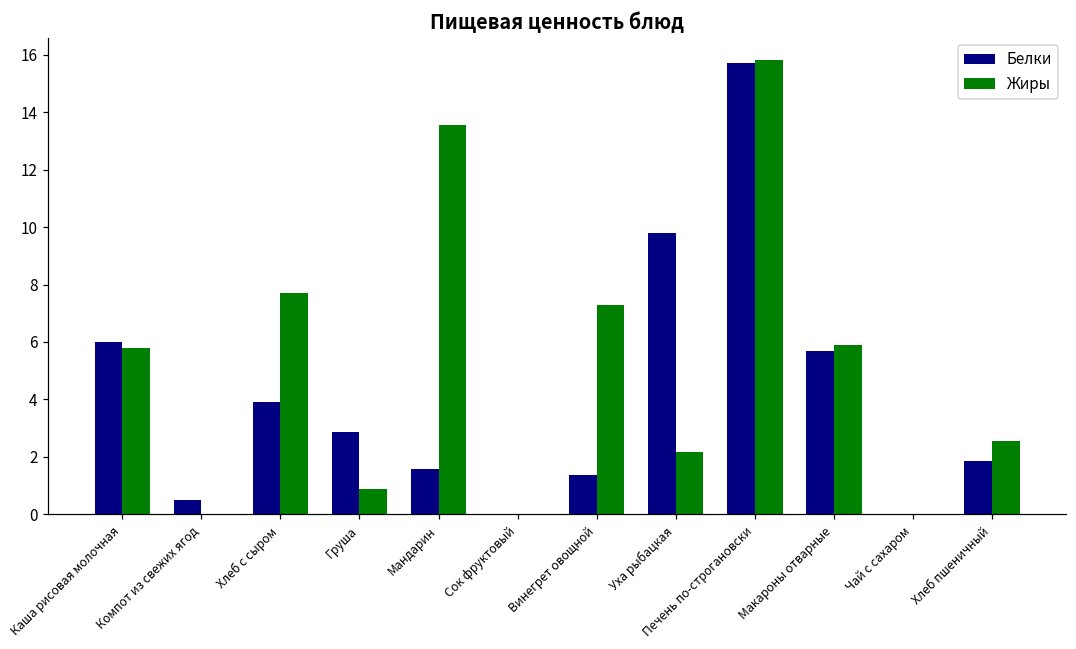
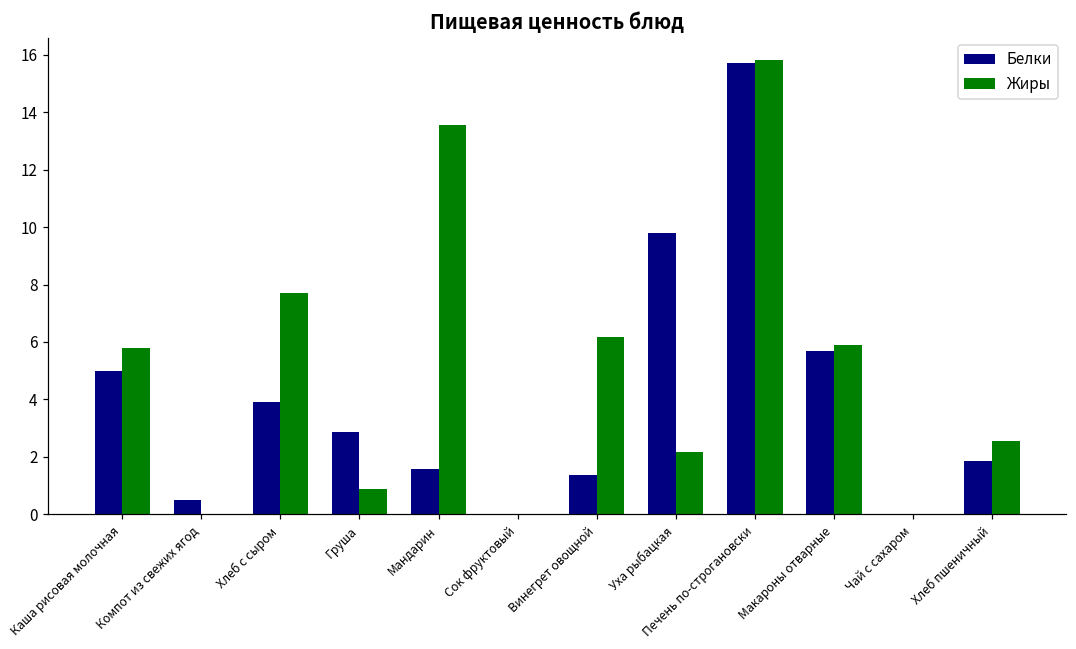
  {
    "Белки": {
-     "Каша рисовая молочная": 6,
+     "Каша рисовая молочная": 5,
      "Компот из свежих ягод": 0.5,
      "Хлеб с сыром": 3.9,
      "Груша": 2.9,
      "Мандарин": 1.6,
      "Сок фруктовый": 0,
      "Винегрет овощной": 1.4,
      "Уха рыбацкая": 9.8,
      "Печень по-строгановски": 15.7,
      "Макароны отварные": 5.7,
      "Чай с сахаром": 0,
      "Хлеб пшеничный": 1.8
    },
    "Жиры": {
      "Каша рисовая молочная": 5.8,
      "Компот из свежих ягод": 0.0,
      "Хлеб с сыром": 7.7,
      "Груша": 0.9,
      "Мандарин": 13.5,
      "Сок фруктовый": 0.0,
-     "Винегрет овощной": 7.3,
+     "Винегрет овощной": 6.2,
      "Уха рыбацкая": 2.2,
      "Печень по-строгановски": 15.8,
      "Макароны отварные": 5.9,
      "Чай с сахаром": 0.0,
      "Хлеб пшеничный": 2.5
    }
  }
